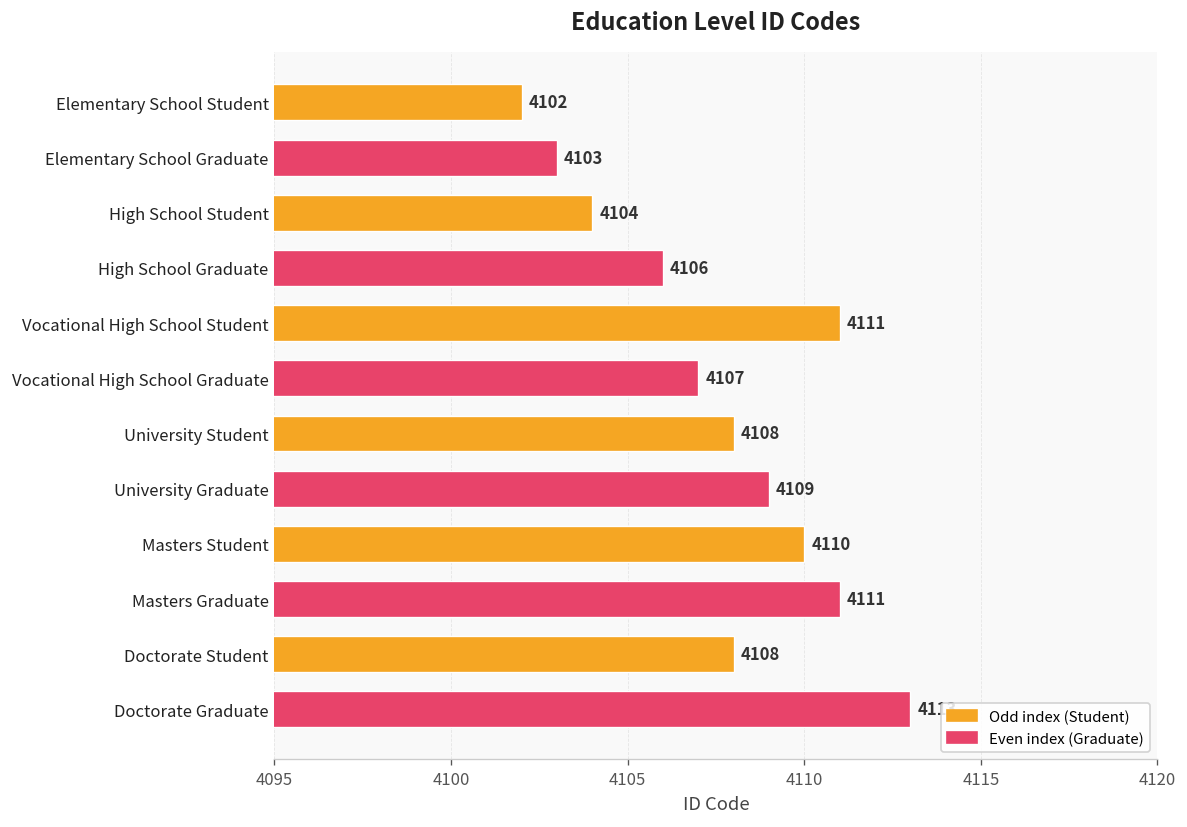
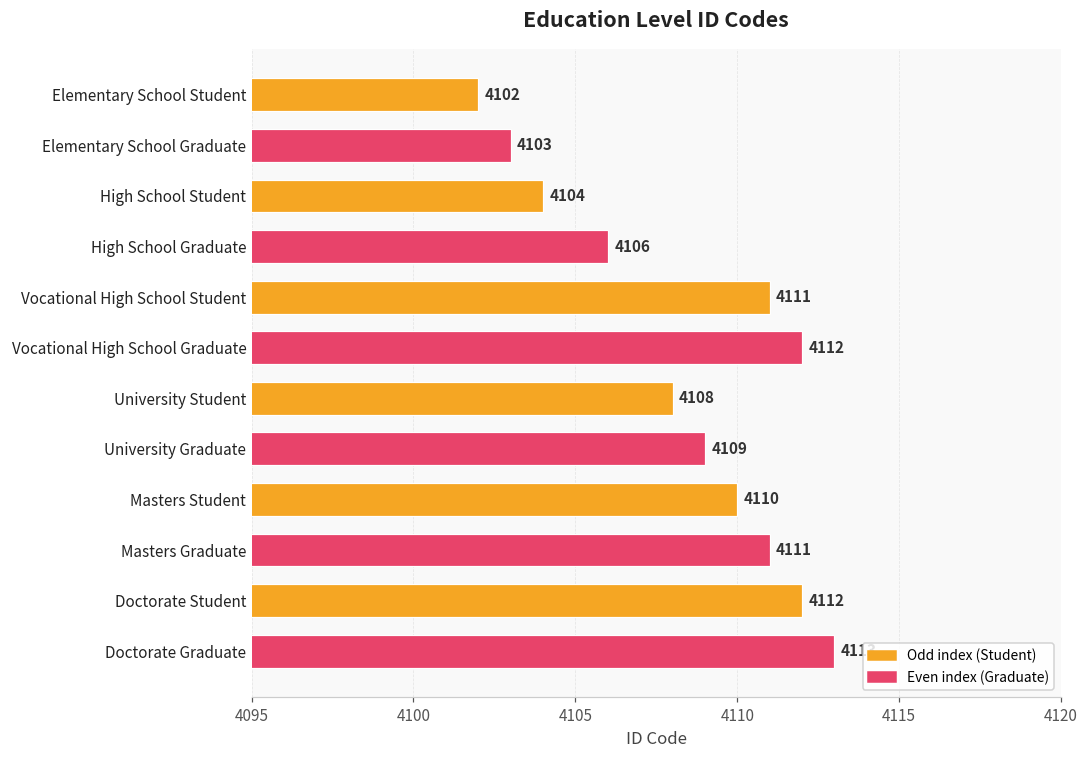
  {
    "Elementary School Student": 4102,
    "Elementary School Graduate": 4103,
    "High School Student": 4104,
    "High School Graduate": 4106,
    "Vocational High School Student": 4111,
-   "Vocational High School Graduate": 4107,
+   "Vocational High School Graduate": 4112,
    "University Student": 4108,
    "University Graduate": 4109,
    "Masters Student": 4110,
    "Masters Graduate": 4111,
-   "Doctorate Student": 4108
+   "Doctorate Student": 4112
  }
